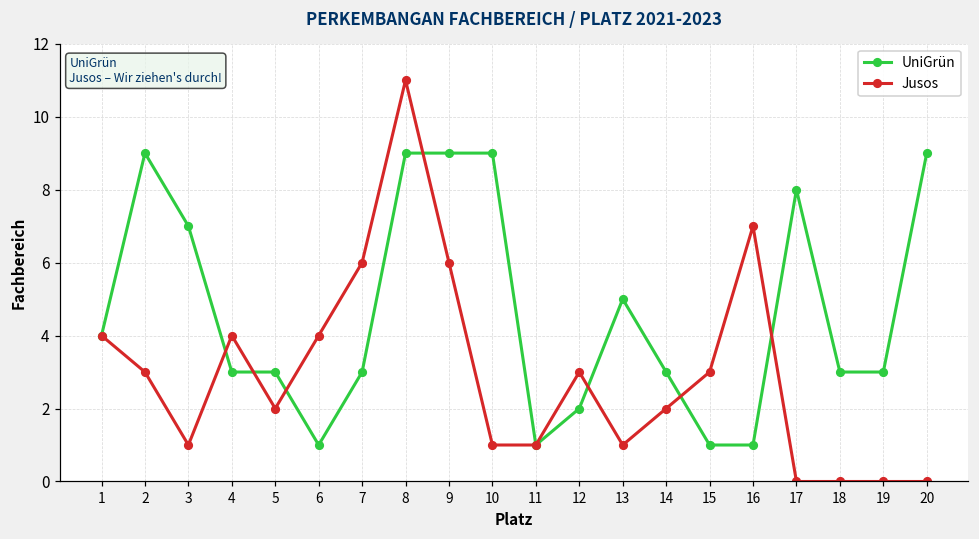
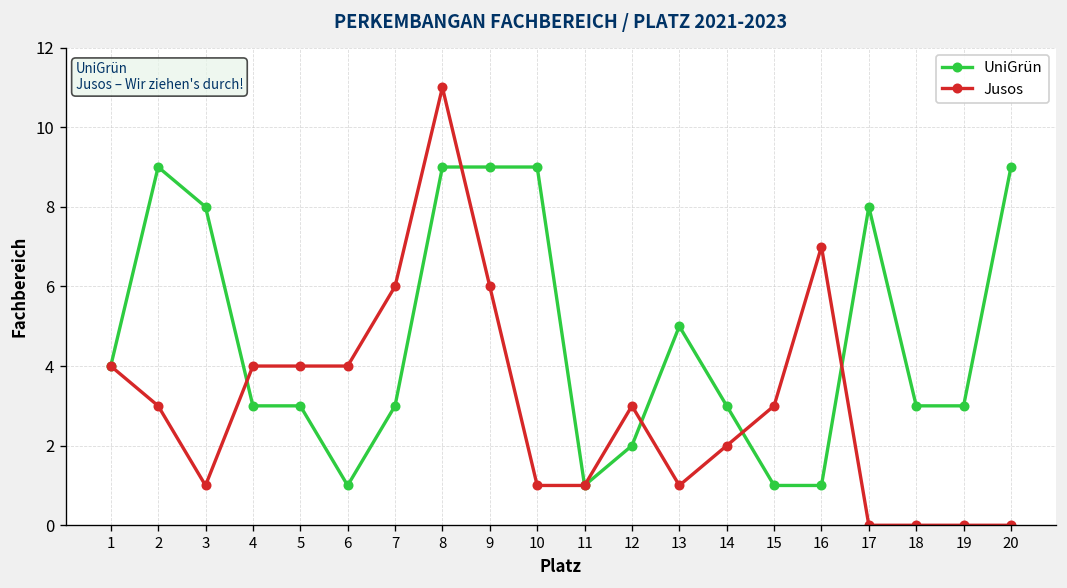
  {
    "UniGrün": {
      "2": 9,
-     "3": 7,
+     "3": 8,
      "4": 3,
      "5": 3,
      "6": 1,
      "7": 3,
      "8": 9,
      "9": 9,
      "10": 9,
      "12": 2,
      "13": 5,
      "14": 3,
      "15": 1,
      "16": 1,
      "17": 8,
      "18": 3,
      "19": 3,
      "20": 9
    },
    "Jusos": {
      "2": 3,
      "3": 1,
      "4": 4,
-     "5": 2,
+     "5": 4,
      "6": 4,
      "7": 6,
      "8": 11,
      "9": 6,
      "10": 1,
      "12": 3,
      "13": 1,
      "14": 2,
      "15": 3,
      "16": 7,
      "17": 0,
      "18": 0,
      "19": 0,
      "20": 0
    }
  }
